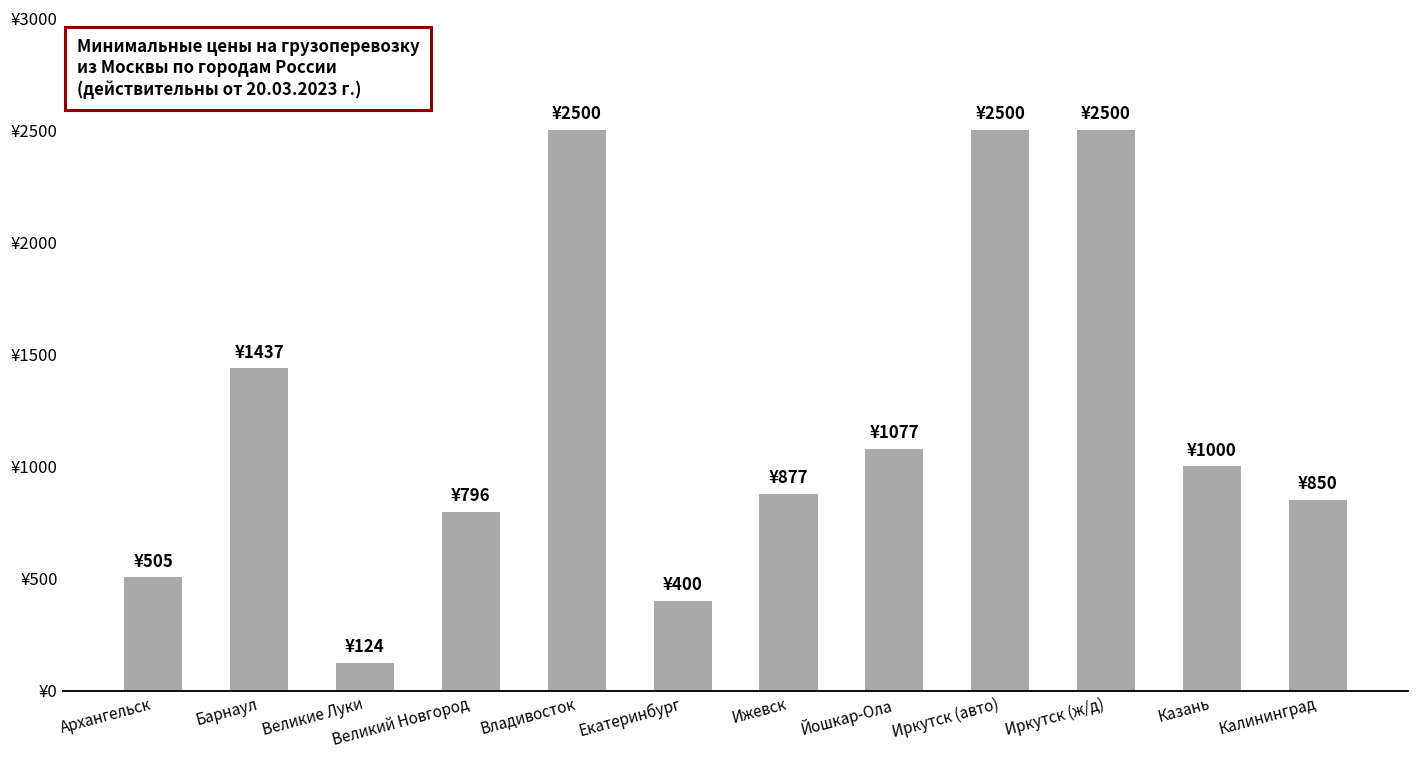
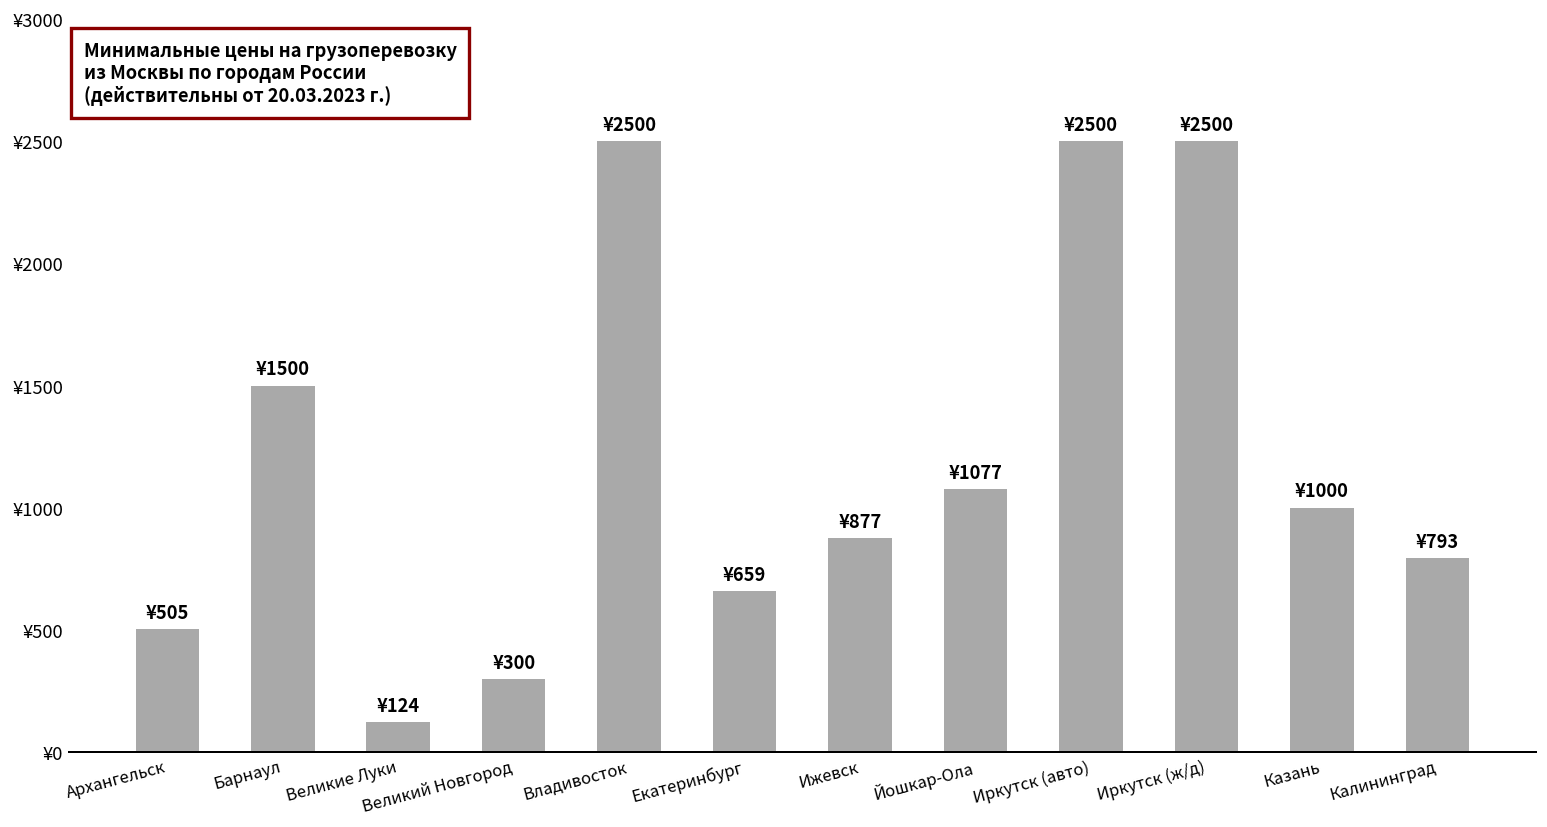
  {
    "Архангельск": "¥505",
-   "Барнаул": "¥1437",
+   "Барнаул": "¥1500",
    "Великие Луки": "¥124",
-   "Великий Новгород": "¥796",
+   "Великий Новгород": "¥300",
    "Владивосток": "¥2500",
-   "Екатеринбург": "¥400",
+   "Екатеринбург": "¥659",
    "Ижевск": "¥877",
    "Йошкар-Ола": "¥1077",
    "Иркутск (авто)": "¥2500",
    "Иркутск (ж/д)": "¥2500",
    "Казань": "¥1000",
-   "Калининград": "¥850"
+   "Калининград": "¥793"
  }
